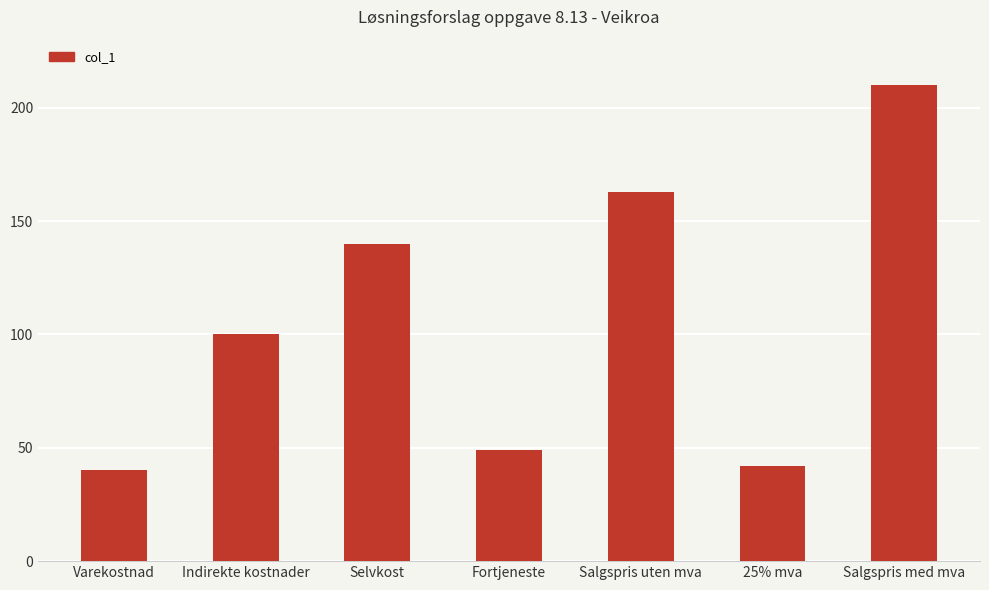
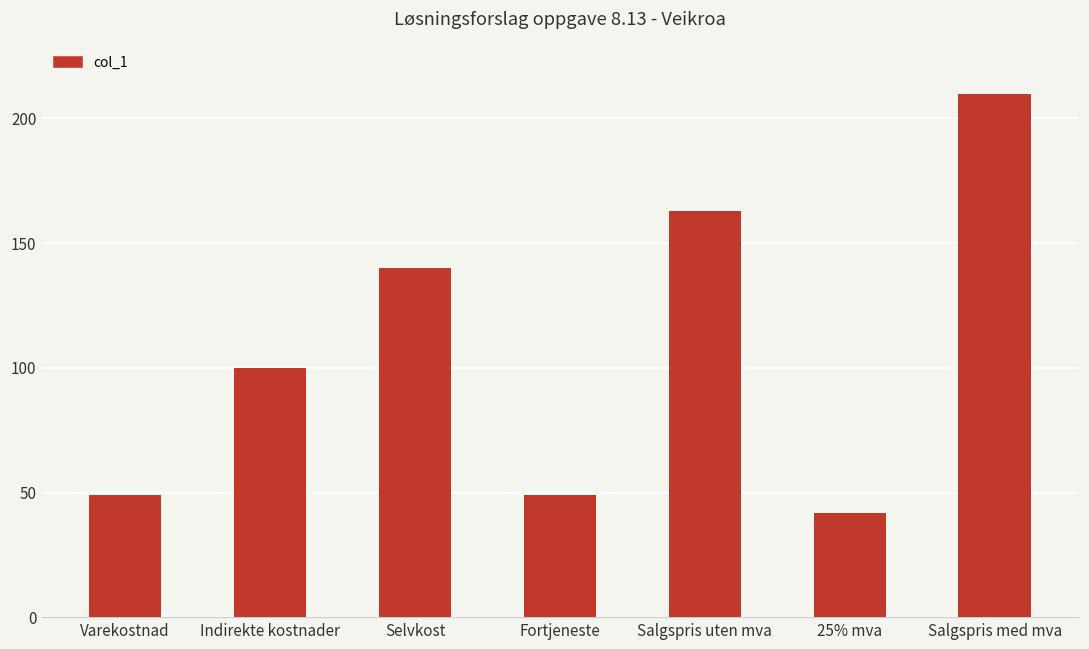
  {
-   "Varekostnad": 40,
+   "Varekostnad": 49,
    "Indirekte kostnader": 100,
    "Selvkost": 140,
    "Fortjeneste": 49,
    "Salgspris uten mva": 163,
    "25% mva": 42,
    "Salgspris med mva": 210
  }
